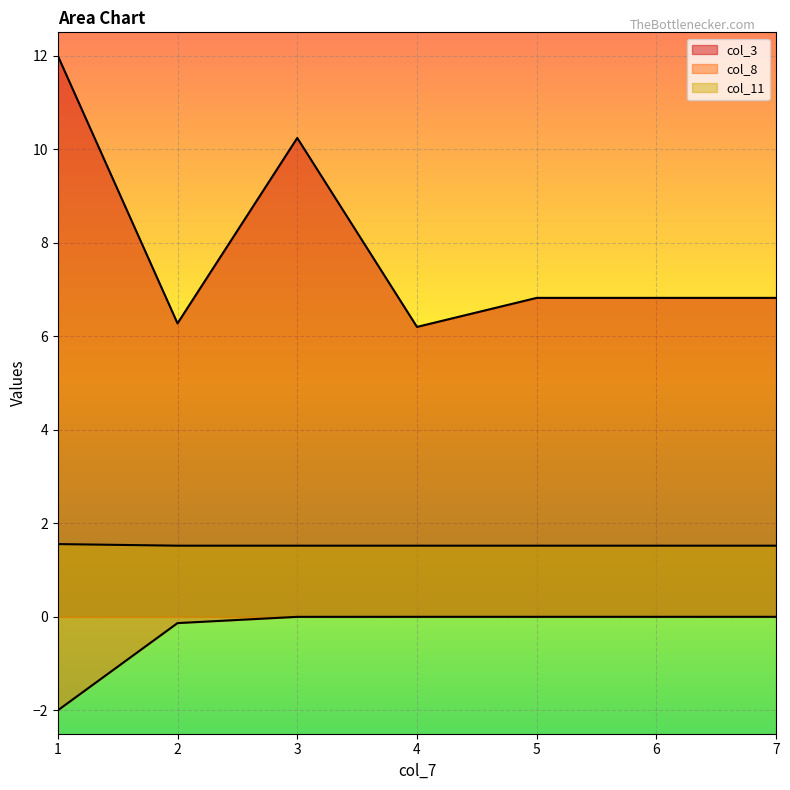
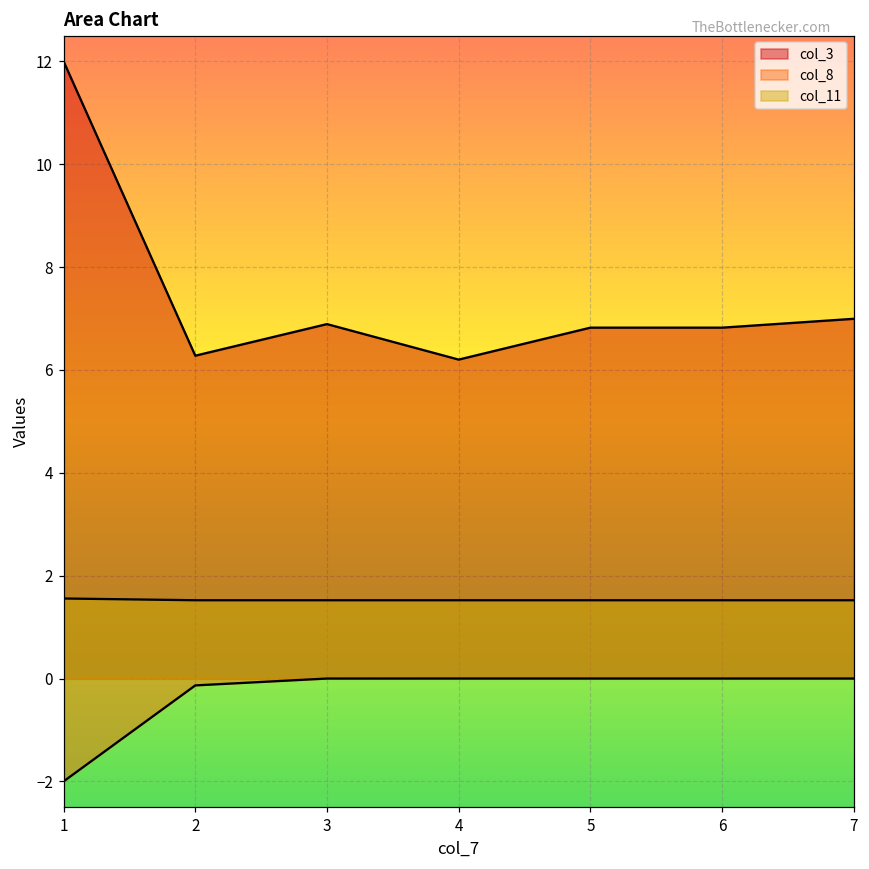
  {
    "col_3": {
      "1": 12.0,
      "2": 6.3,
-     "3": 10.2,
+     "3": 6.9,
      "4": 6.2,
      "5": 6.8,
      "6": 6.8,
-     "7": 6.8
+     "7": 7.0
    }
  }
